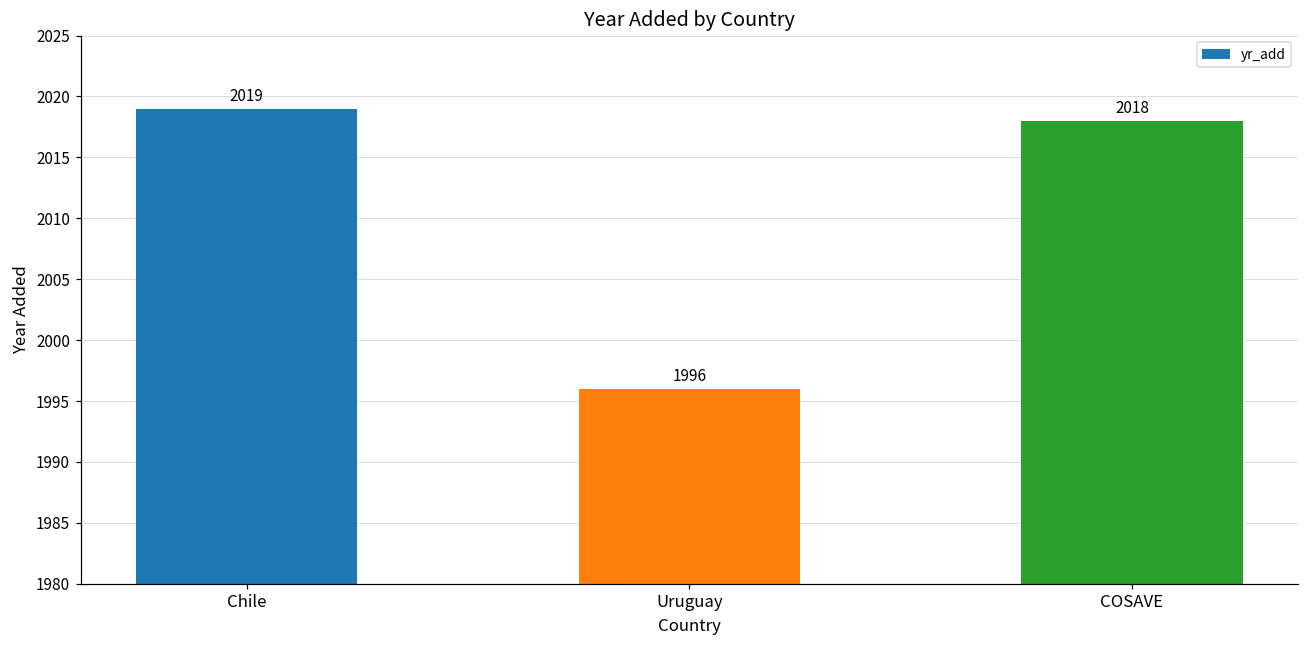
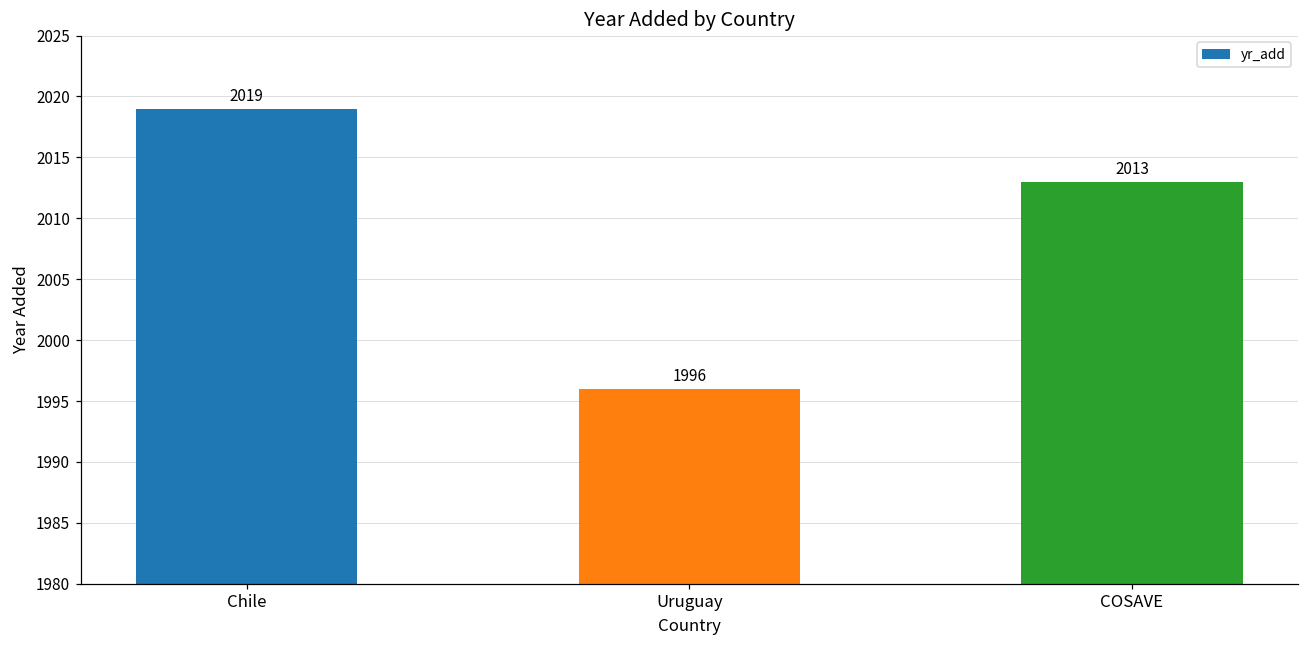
  {
    "Chile": 2019,
    "Uruguay": 1996,
-   "COSAVE": 2018
+   "COSAVE": 2013
  }
